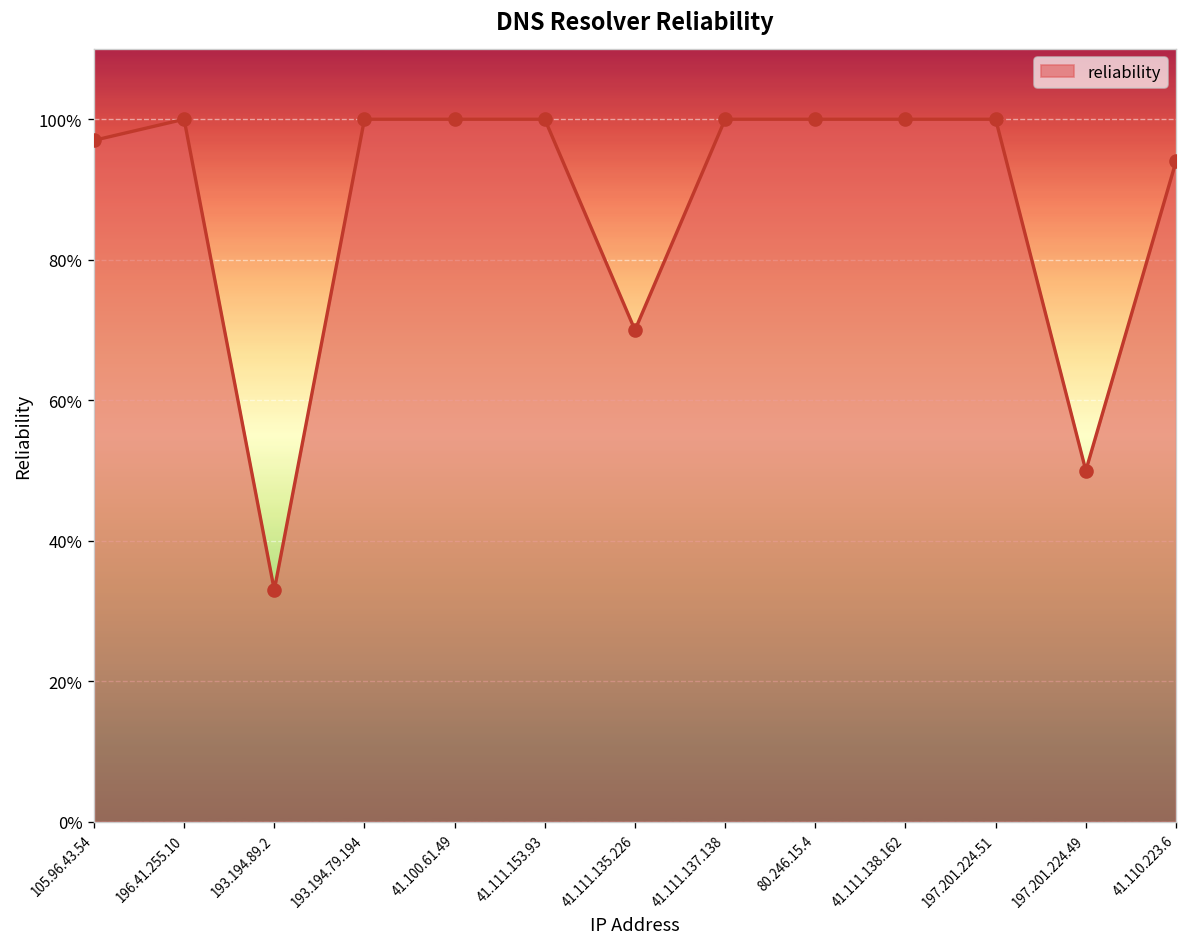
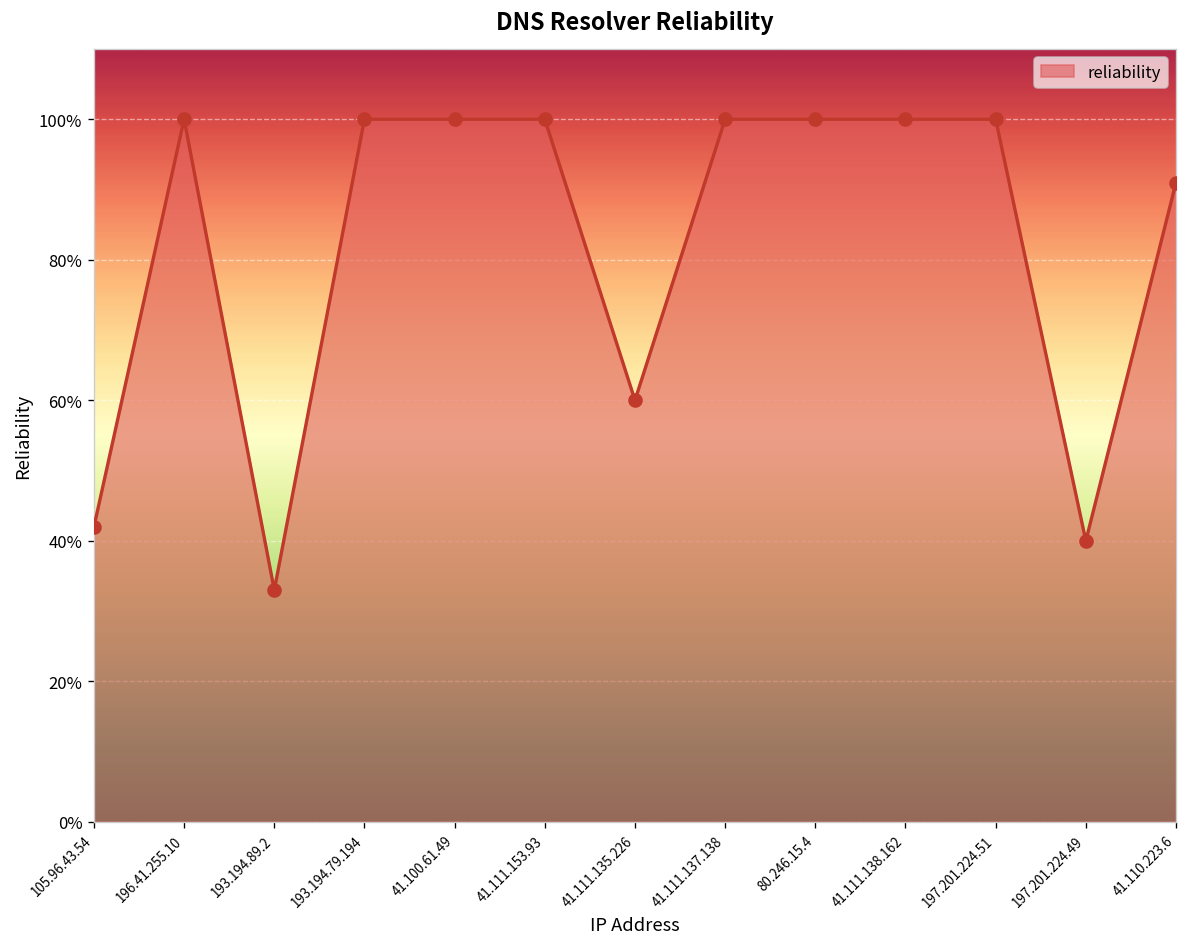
  {
-   "105.96.43.54": "97%",
+   "105.96.43.54": "42%",
    "196.41.255.10": "100%",
    "193.194.89.2": "33%",
    "193.194.79.194": "100%",
    "41.100.61.49": "100%",
    "41.111.153.93": "100%",
-   "41.111.135.226": "70%",
+   "41.111.135.226": "60%",
    "41.111.137.138": "100%",
    "80.246.15.4": "100%",
    "41.111.138.162": "100%",
    "197.201.224.51": "100%",
-   "197.201.224.49": "50%",
-   "41.110.223.6": "94%"
+   "197.201.224.49": "40%",
+   "41.110.223.6": "91%"
  }
